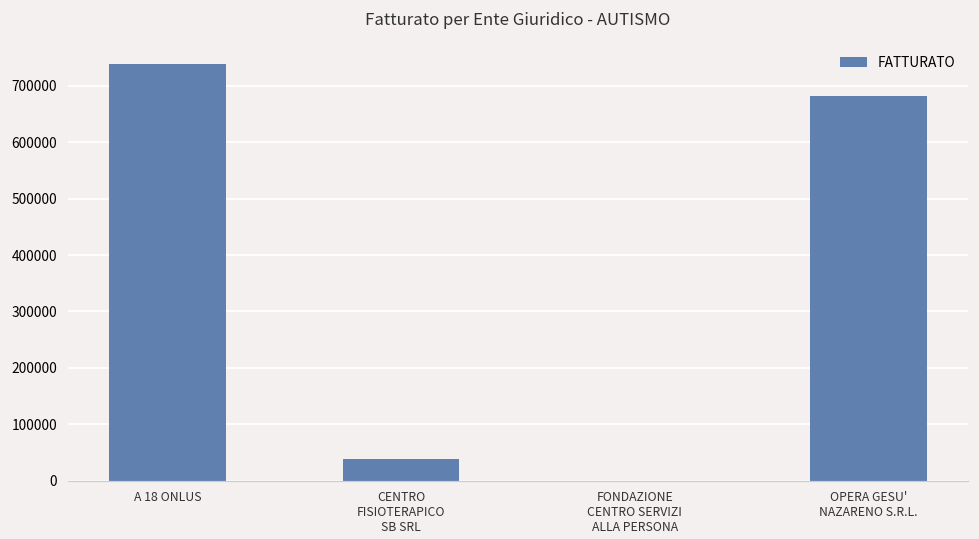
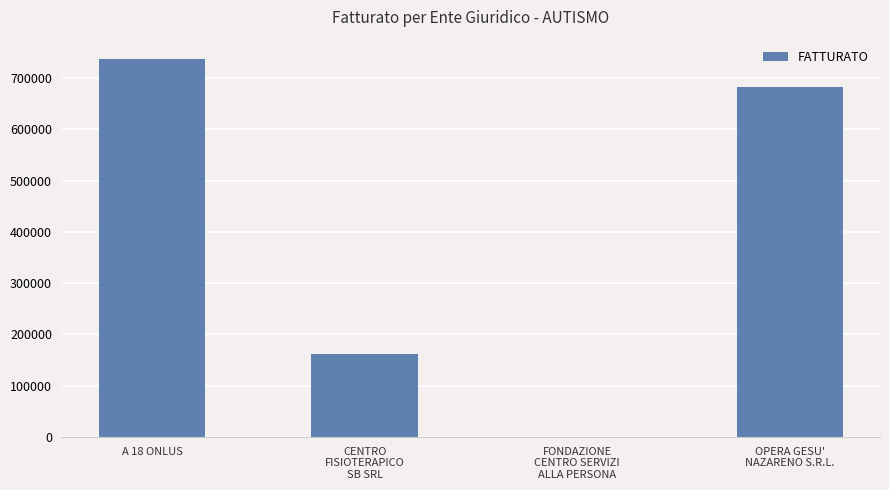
  {
    "A 18 ONLUS": 740000,
-   "CENTRO FISIOTERAPICO SB SRL": 40000,
+   "CENTRO FISIOTERAPICO SB SRL": 160000,
    "FONDAZIONE CENTRO SERVIZI ALLA PERSONA": 0,
    "OPERA GESU' NAZARENO S.R.L.": 680000
  }
